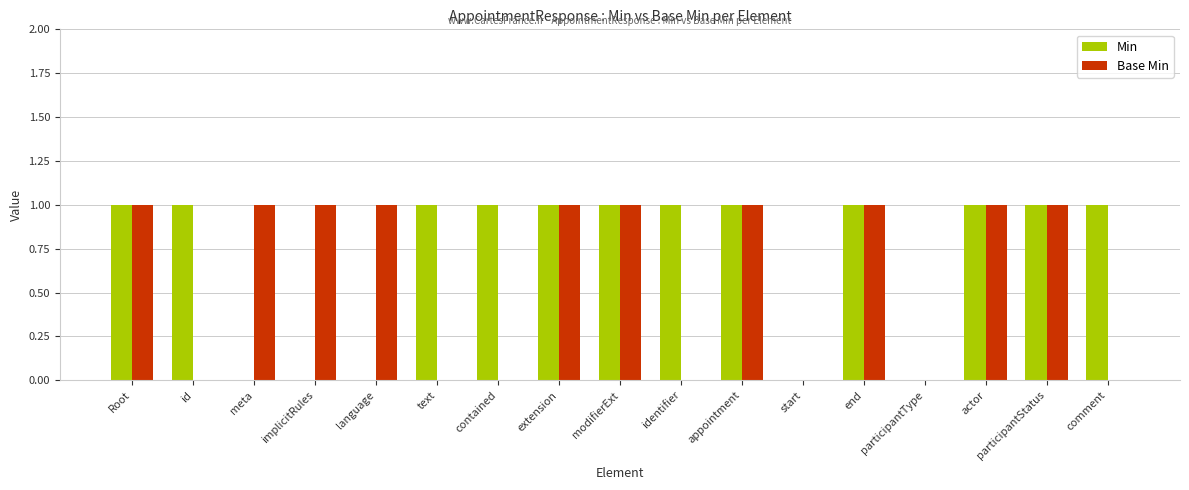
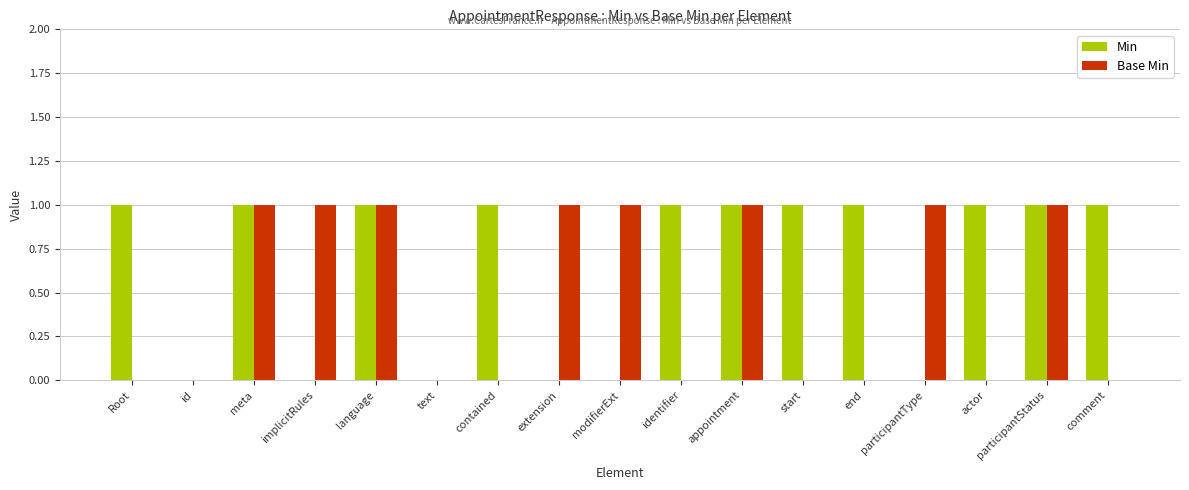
  {
    "Min": {
      "Root": 1,
-     "id": 1,
-     "meta": 0,
+     "id": 0,
+     "meta": 1,
      "implicitRules": 0,
-     "language": 0,
-     "text": 1,
+     "language": 1,
+     "text": 0,
      "contained": 1,
-     "extension": 1,
-     "modifierExt": 1,
+     "extension": 0,
+     "modifierExt": 0,
      "identifier": 1,
      "appointment": 1,
-     "start": 0,
+     "start": 1,
      "end": 1,
      "participantType": 0,
      "actor": 1,
      "participantStatus": 1,
      "comment": 1
    },
    "Base Min": {
-     "Root": 1,
+     "Root": 0,
      "id": 0,
      "meta": 1,
      "implicitRules": 1,
      "language": 1,
      "text": 0,
      "contained": 0,
      "extension": 1,
      "modifierExt": 1,
      "identifier": 0,
      "appointment": 1,
      "start": 0,
-     "end": 1,
-     "participantType": 0,
-     "actor": 1,
+     "end": 0,
+     "participantType": 1,
+     "actor": 0,
      "participantStatus": 1,
      "comment": 0
    }
  }
